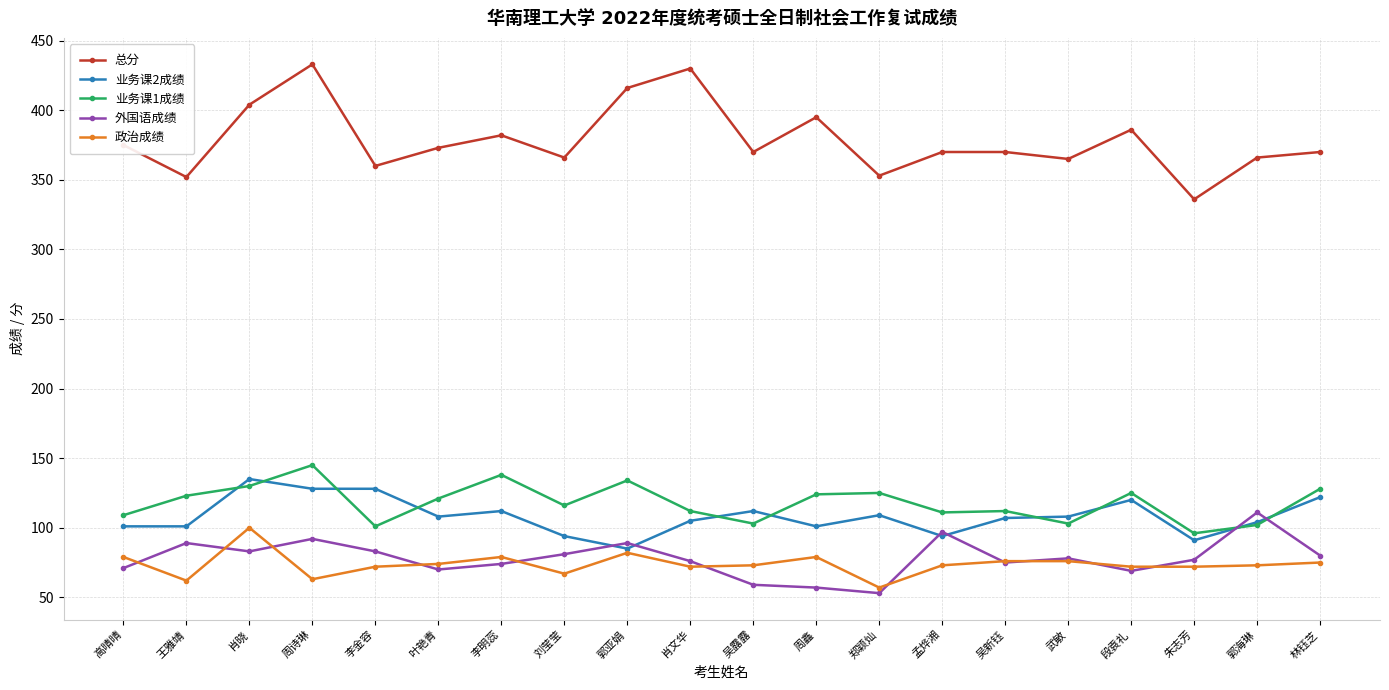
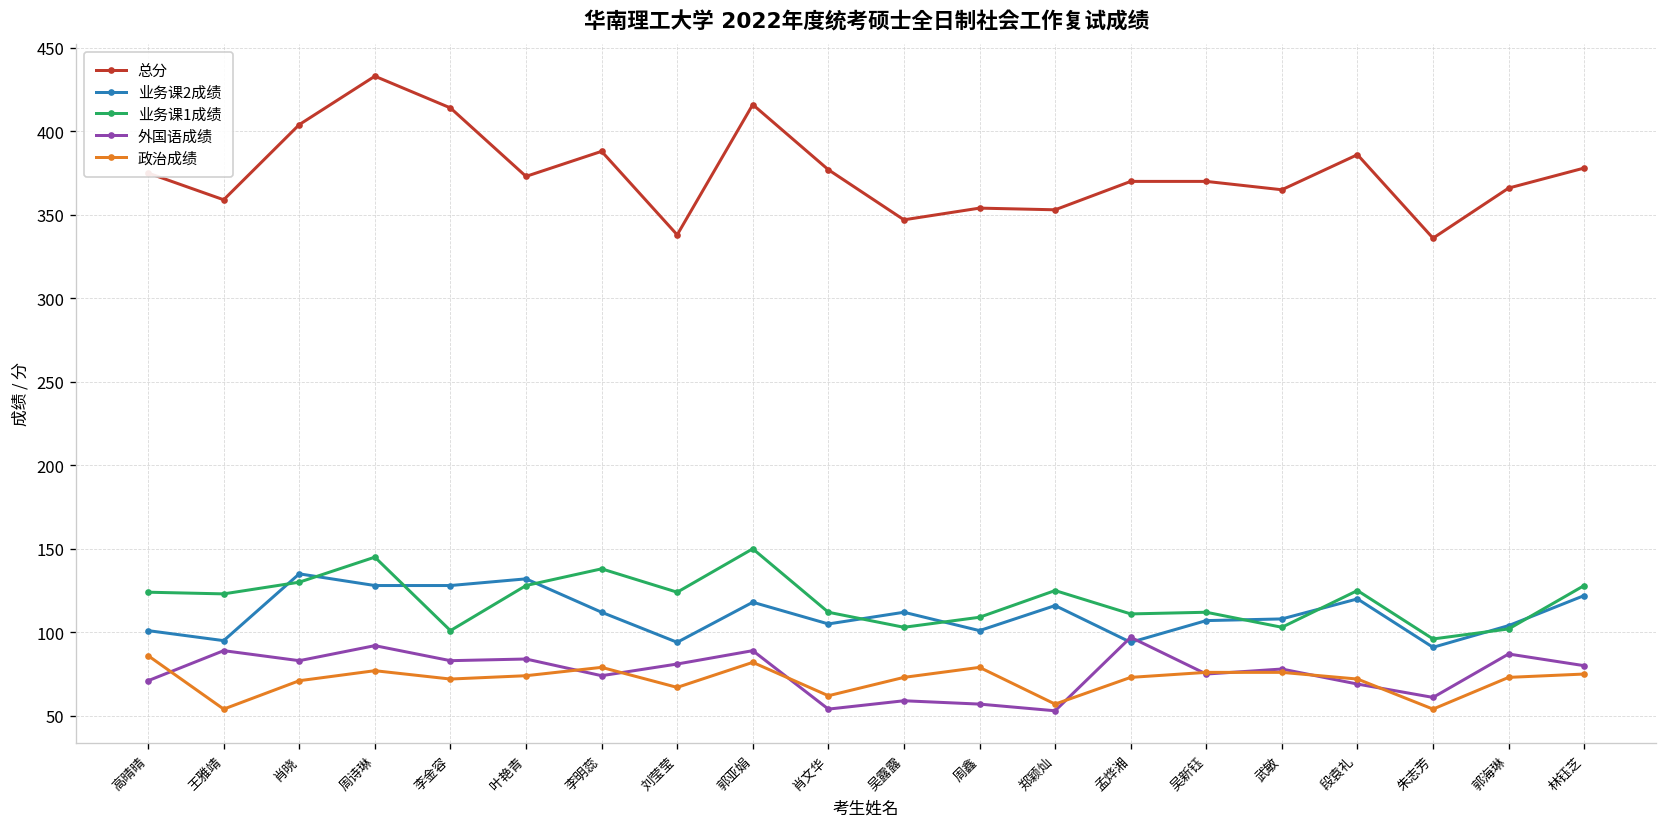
  {
    "总分": {
-     "王雅靖": 352,
+     "王雅靖": 359,
      "肖晓": 404,
      "周诗琳": 433,
-     "李金容": 360,
+     "李金容": 414,
      "叶艳青": 373,
-     "李明蕊": 382,
-     "刘莹莹": 366,
+     "李明蕊": 388,
+     "刘莹莹": 338,
      "郭亚娟": 416,
-     "肖文华": 430,
-     "吴露露": 370,
-     "周鑫": 395,
+     "肖文华": 377,
+     "吴露露": 347,
+     "周鑫": 354,
      "郑颖灿": 353,
      "孟烨湘": 370,
      "吴新钰": 370,
      "武敏": 365,
      "段袁礼": 386,
      "朱志芳": 336,
      "郭海琳": 366,
-     "林钰芝": 370
+     "林钰芝": 378
    },
    "业务课2成绩": {
      "高晴晴": 101,
-     "王雅靖": 101,
+     "王雅靖": 95,
      "肖晓": 135,
      "周诗琳": 128,
      "李金容": 128,
-     "叶艳青": 108,
+     "叶艳青": 132,
      "李明蕊": 112,
      "刘莹莹": 94,
-     "郭亚娟": 85,
+     "郭亚娟": 118,
      "肖文华": 105,
      "吴露露": 112,
      "周鑫": 101,
-     "郑颖灿": 109,
+     "郑颖灿": 116,
      "孟烨湘": 94,
      "吴新钰": 107,
      "武敏": 108,
      "段袁礼": 120,
      "朱志芳": 91,
      "郭海琳": 104,
      "林钰芝": 122
    },
    "业务课1成绩": {
-     "高晴晴": 109,
+     "高晴晴": 124,
      "王雅靖": 123,
      "肖晓": 130,
      "周诗琳": 145,
      "李金容": 101,
-     "叶艳青": 121,
+     "叶艳青": 128,
      "李明蕊": 138,
-     "刘莹莹": 116,
-     "郭亚娟": 134,
+     "刘莹莹": 124,
+     "郭亚娟": 150,
      "肖文华": 112,
      "吴露露": 103,
-     "周鑫": 124,
+     "周鑫": 109,
      "郑颖灿": 125,
      "孟烨湘": 111,
      "吴新钰": 112,
      "武敏": 103,
      "段袁礼": 125,
      "朱志芳": 96,
      "郭海琳": 102,
      "林钰芝": 128
    },
    "外国语成绩": {
      "高晴晴": 71,
      "王雅靖": 89,
      "肖晓": 83,
      "周诗琳": 92,
      "李金容": 83,
-     "叶艳青": 70,
+     "叶艳青": 84,
      "李明蕊": 74,
      "刘莹莹": 81,
      "郭亚娟": 89,
-     "肖文华": 76,
+     "肖文华": 54,
      "吴露露": 59,
      "周鑫": 57,
      "郑颖灿": 53,
      "孟烨湘": 97,
      "武敏": 78,
      "段袁礼": 69,
-     "朱志芳": 77,
-     "郭海琳": 111,
+     "朱志芳": 61,
+     "郭海琳": 87,
      "林钰芝": 80
    },
    "政治成绩": {
-     "高晴晴": 79,
-     "王雅靖": 62,
-     "肖晓": 100,
-     "周诗琳": 63,
+     "高晴晴": 86,
+     "王雅靖": 54,
+     "肖晓": 71,
+     "周诗琳": 77,
      "李金容": 72,
      "叶艳青": 74,
      "李明蕊": 79,
      "刘莹莹": 67,
      "郭亚娟": 82,
-     "肖文华": 72,
+     "肖文华": 62,
      "吴露露": 73,
      "周鑫": 79,
      "郑颖灿": 57,
      "孟烨湘": 73,
      "武敏": 76,
      "段袁礼": 72,
-     "朱志芳": 72,
+     "朱志芳": 54,
      "郭海琳": 73,
      "林钰芝": 75
    }
  }
